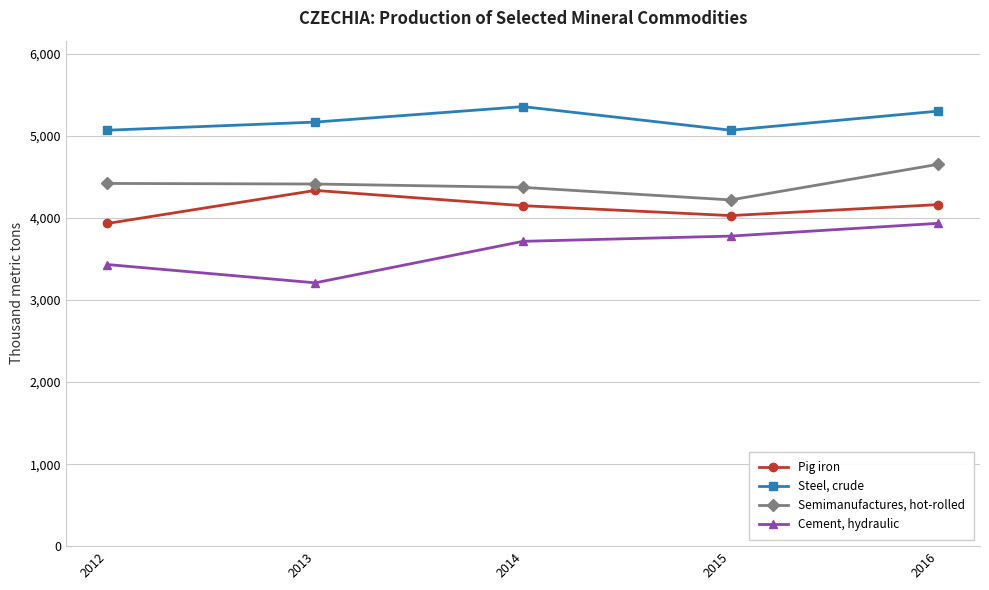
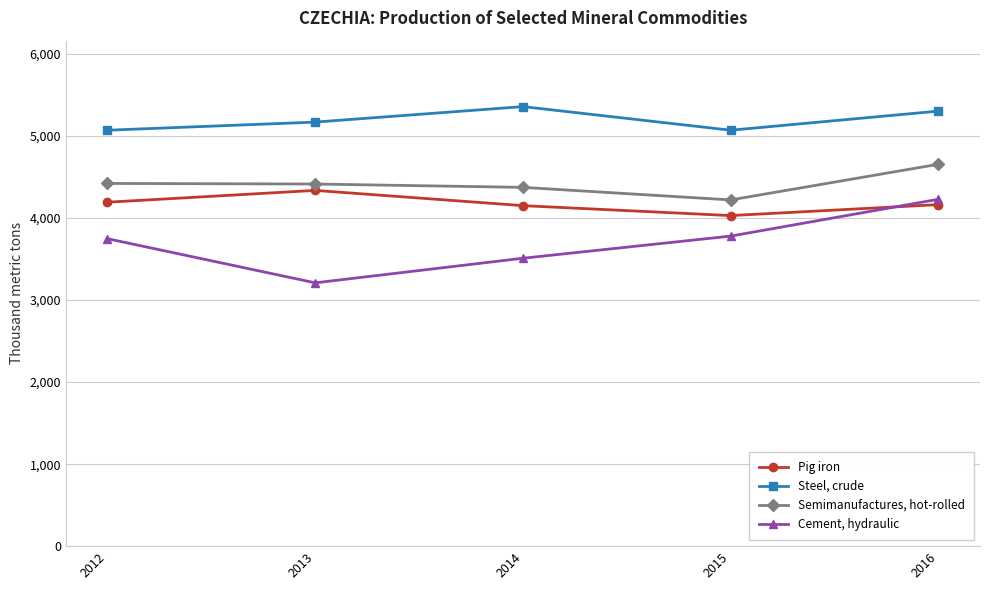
  {
    "Pig iron": {
-     "2012": "3,900",
+     "2012": "4,200",
      "2013": "4,300",
      "2014": "4,200",
      "2015": "4,000",
      "2016": "4,200"
    },
    "Steel, crude": {
      "2012": "5,100",
      "2013": "5,200",
      "2014": "5,400",
      "2015": "5,100",
      "2016": "5,300"
    },
    "Semimanufactures, hot-rolled": {
      "2012": "4,400",
      "2013": "4,400",
      "2014": "4,400",
      "2015": "4,200",
      "2016": "4,700"
    },
    "Cement, hydraulic": {
-     "2012": "3,400",
+     "2012": "3,700",
      "2013": "3,200",
-     "2014": "3,700",
+     "2014": "3,500",
      "2015": "3,800",
-     "2016": "3,900"
+     "2016": "4,200"
    }
  }
